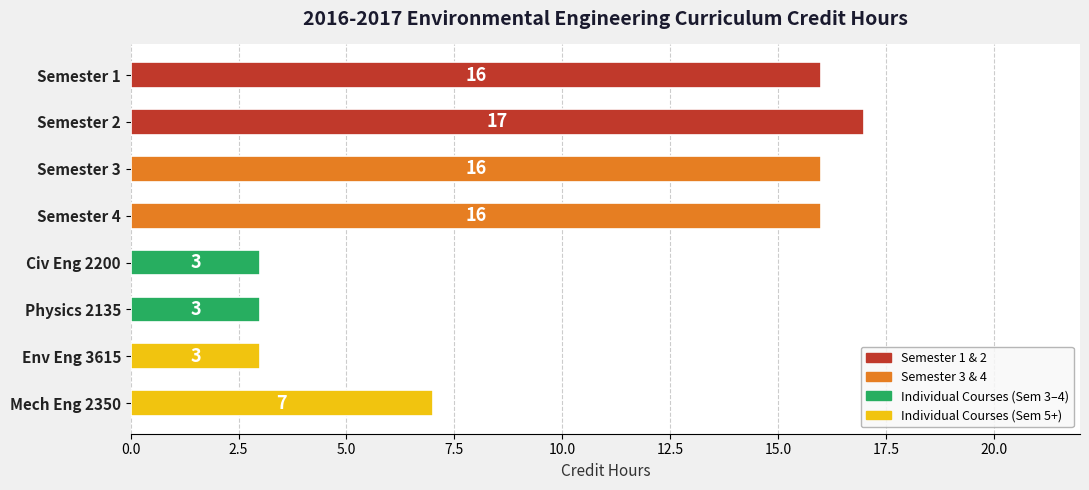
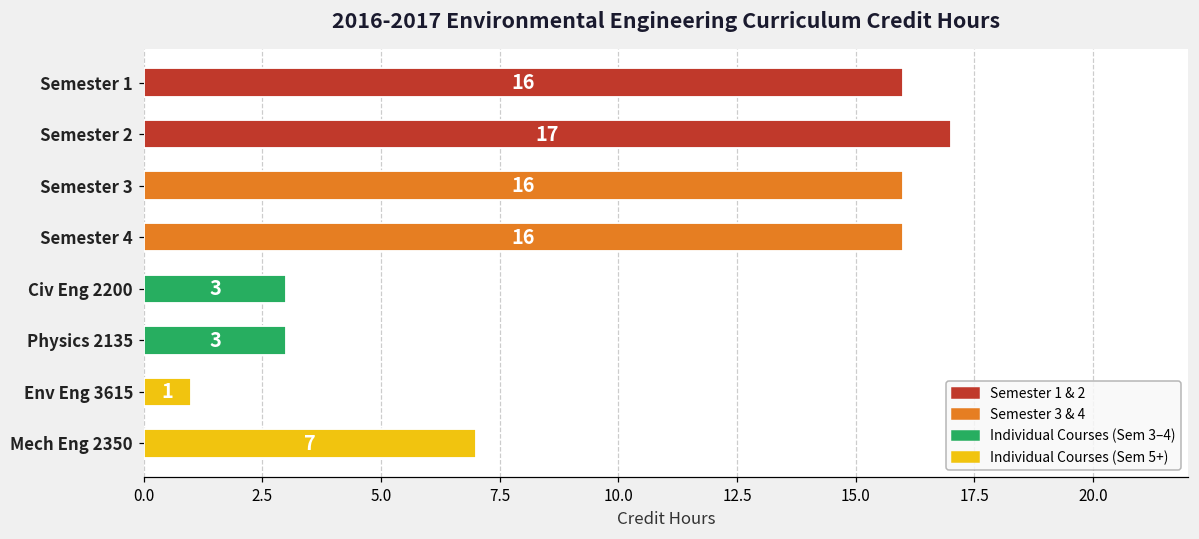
  {
    "Semester 1": 16,
    "Semester 2": 17,
    "Semester 3": 16,
    "Semester 4": 16,
    "Civ Eng 2200": 3,
    "Physics 2135": 3,
-   "Env Eng 3615": 3,
+   "Env Eng 3615": 1,
    "Mech Eng 2350": 7
  }
